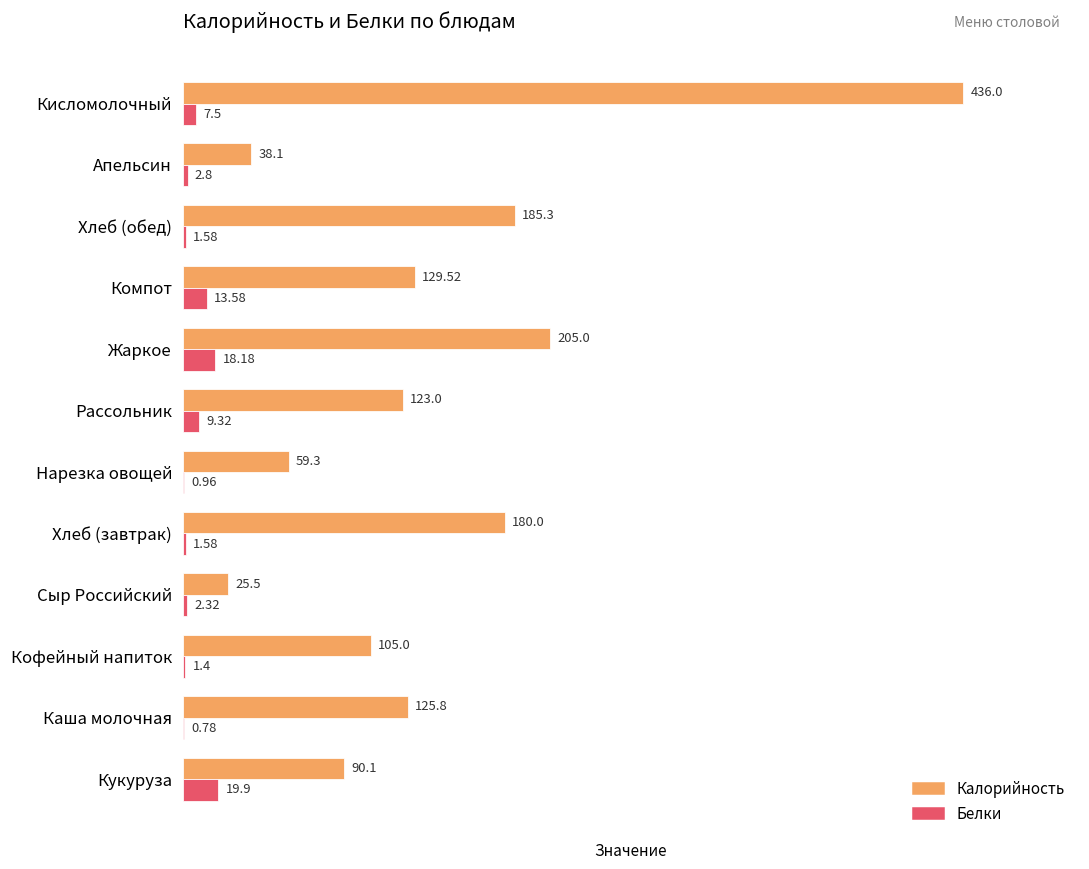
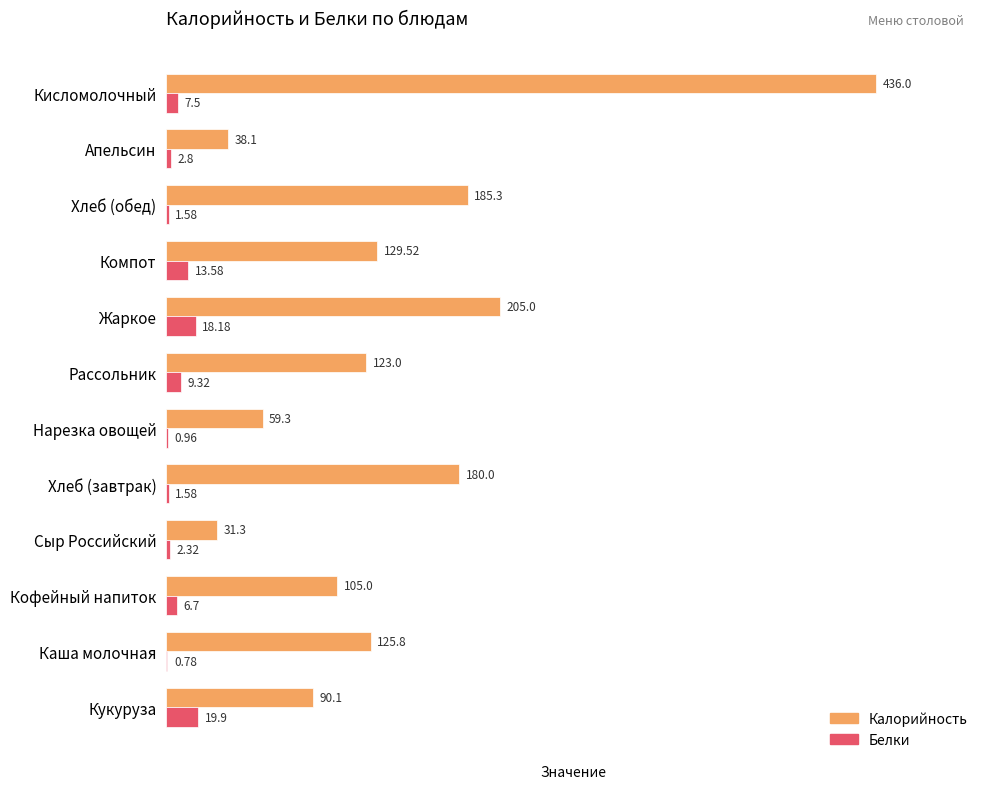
  {
    "Калорийность": {
      "Кисломолочный": 436.0,
      "Апельсин": 38.1,
      "Хлеб (обед)": 185.3,
      "Компот": 129.52,
      "Жаркое": 205.0,
      "Рассольник": 123.0,
      "Нарезка овощей": 59.3,
      "Хлеб (завтрак)": 180.0,
-     "Сыр Российский": 25.5,
+     "Сыр Российский": 31.3,
      "Кофейный напиток": 105.0,
      "Каша молочная": 125.8,
      "Кукуруза": 90.1
    },
    "Белки": {
      "Кисломолочный": 7.5,
      "Апельсин": 2.8,
      "Хлеб (обед)": 1.58,
      "Компот": 13.58,
      "Жаркое": 18.18,
      "Рассольник": 9.32,
      "Нарезка овощей": 0.96,
      "Хлеб (завтрак)": 1.58,
      "Сыр Российский": 2.32,
-     "Кофейный напиток": 1.4,
+     "Кофейный напиток": 6.7,
      "Каша молочная": 0.78,
      "Кукуруза": 19.9
    }
  }
